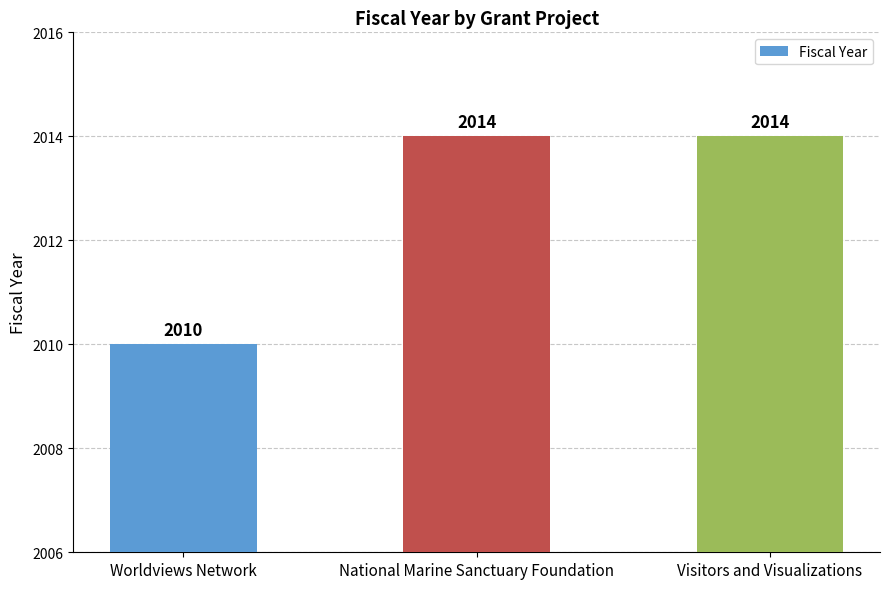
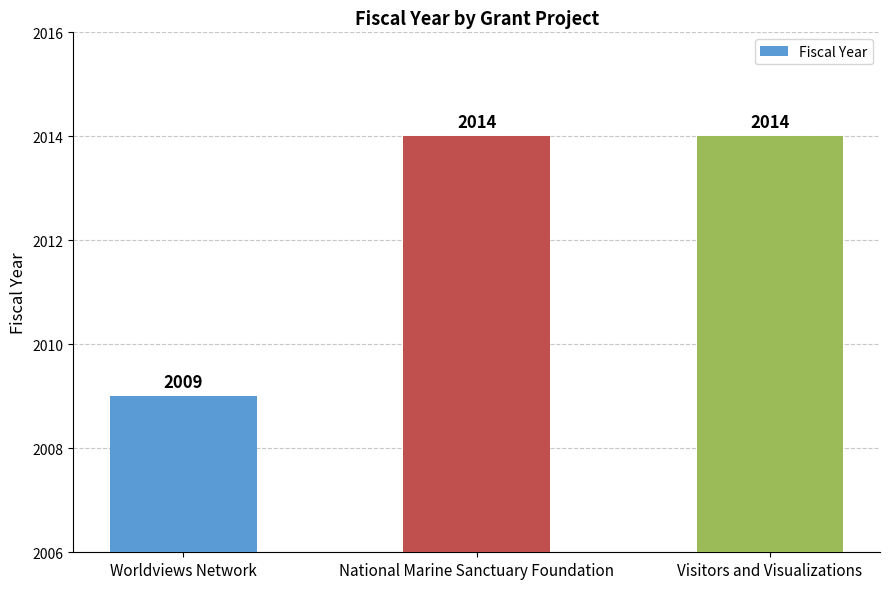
  {
-   "Worldviews Network": 2010,
+   "Worldviews Network": 2009,
    "National Marine Sanctuary Foundation": 2014,
    "Visitors and Visualizations": 2014
  }
